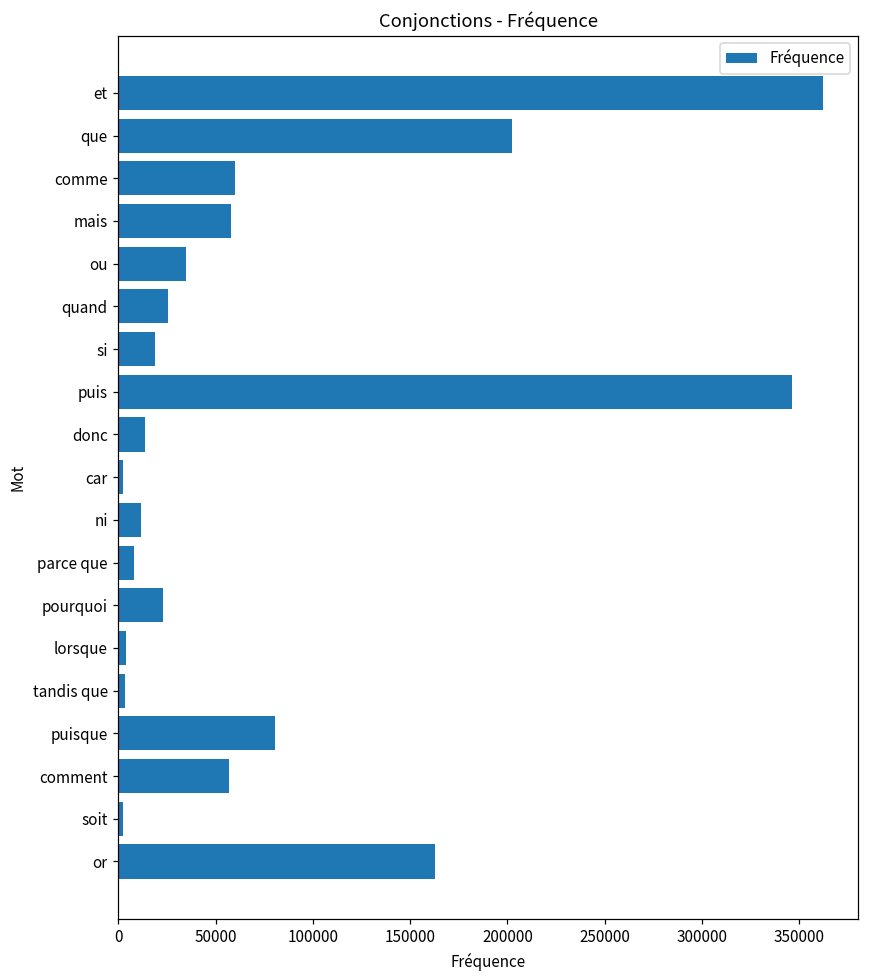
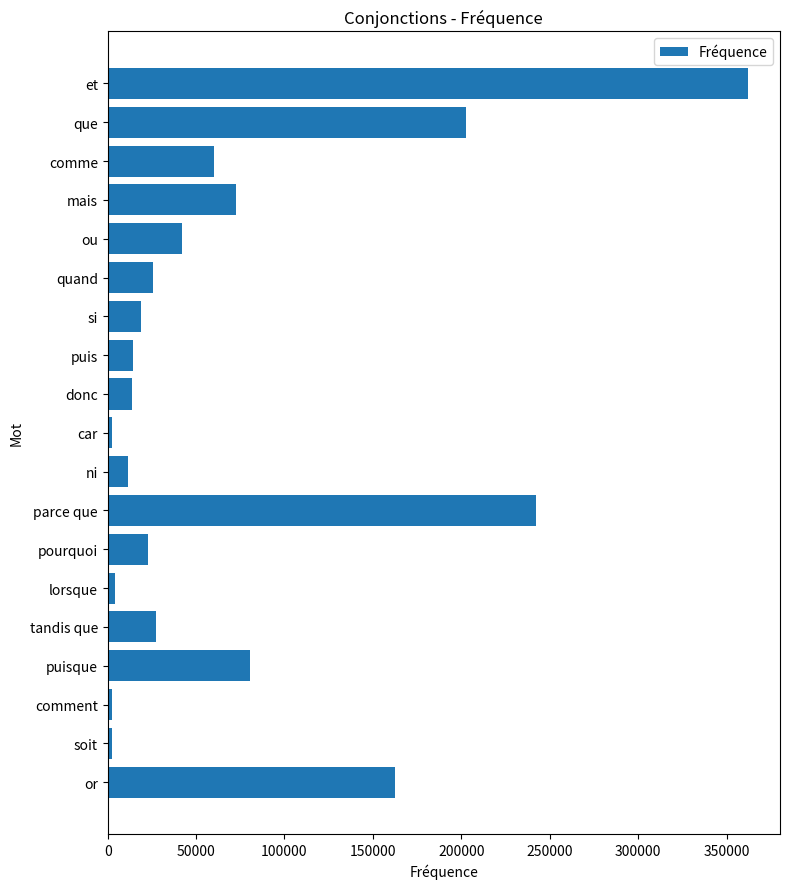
  {
    "et": 362000,
    "que": 202000,
    "comme": 60000,
-   "mais": 58000,
-   "ou": 35000,
+   "mais": 72000,
+   "ou": 42000,
    "quand": 26000,
    "si": 19000,
-   "puis": 346000,
+   "puis": 14000,
    "donc": 14000,
    "car": 2000,
    "ni": 12000,
-   "parce que": 8000,
+   "parce que": 243000,
    "pourquoi": 23000,
    "lorsque": 4000,
-   "tandis que": 3000,
+   "tandis que": 28000,
    "puisque": 81000,
-   "comment": 57000,
+   "comment": 3000,
    "soit": 2000,
    "or": 163000
  }
